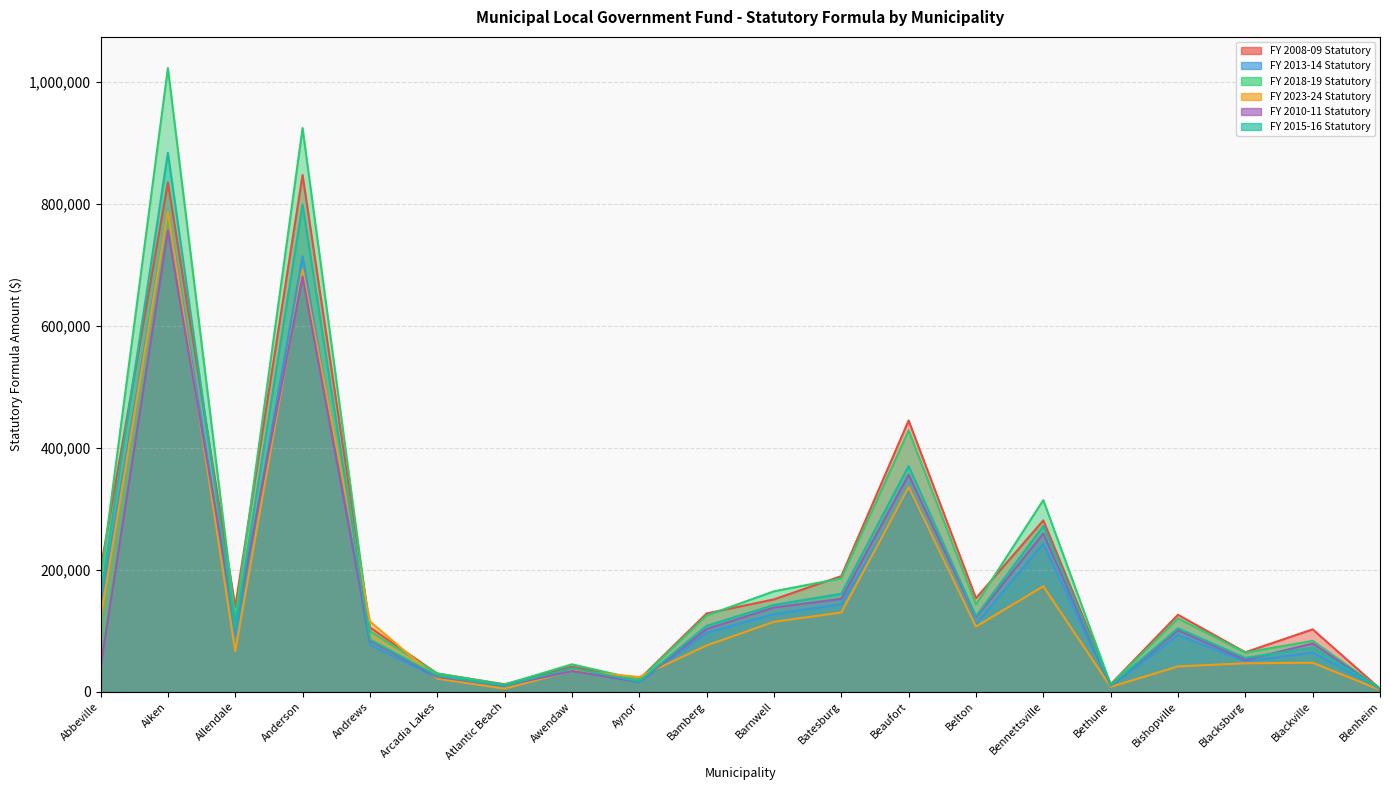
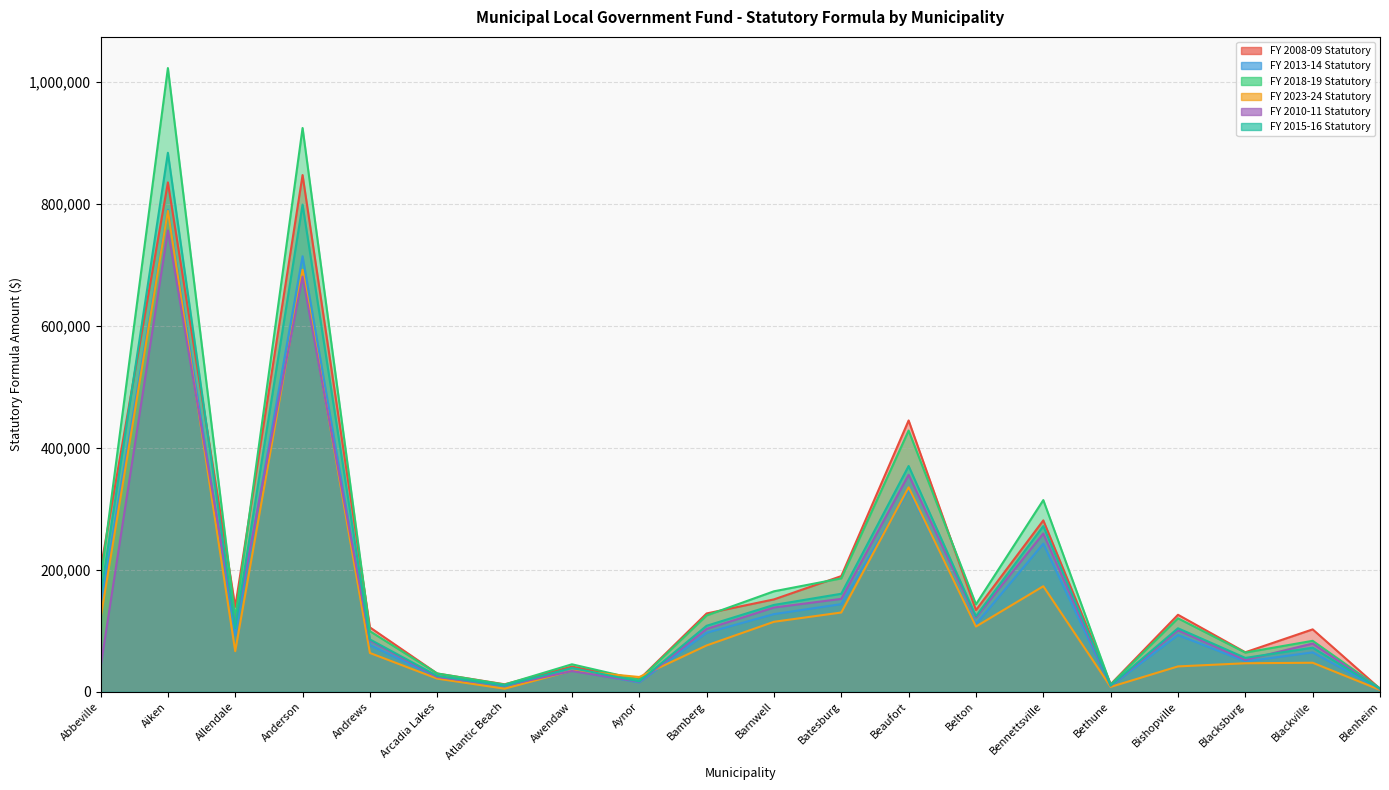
  {
    "FY 2008-09 Statutory": {
      "Abbeville": "200,000",
      "Aiken": "830,000",
      "Allendale": "140,000",
      "Anderson": "850,000",
      "Andrews": "110,000",
      "Barnwell": "150,000",
      "Beaufort": "440,000",
-     "Belton": "150,000",
+     "Belton": "130,000",
      "Bennettsville": "280,000",
      "Bishopville": "130,000",
      "Blackville": "100,000"
    },
    "FY 2023-24 Statutory": {
      "Abbeville": "120,000",
      "Allendale": "70,000",
      "Anderson": "690,000",
-     "Andrews": "120,000",
+     "Andrews": "60,000",
      "Bamberg": "80,000",
      "Barnwell": "110,000",
      "Batesburg": "130,000",
      "Beaufort": "330,000",
      "Bennettsville": "170,000",
      "Bishopville": "40,000",
      "Blackville": "50,000"
    },
    "FY 2010-11 Statutory": {
      "Abbeville": "40,000",
      "Aiken": "760,000",
      "Allendale": "110,000",
      "Anderson": "680,000",
      "Bamberg": "100,000",
      "Barnwell": "140,000",
      "Batesburg": "150,000",
      "Beaufort": "360,000",
      "Bennettsville": "260,000",
      "Blackville": "80,000"
    }
  }
